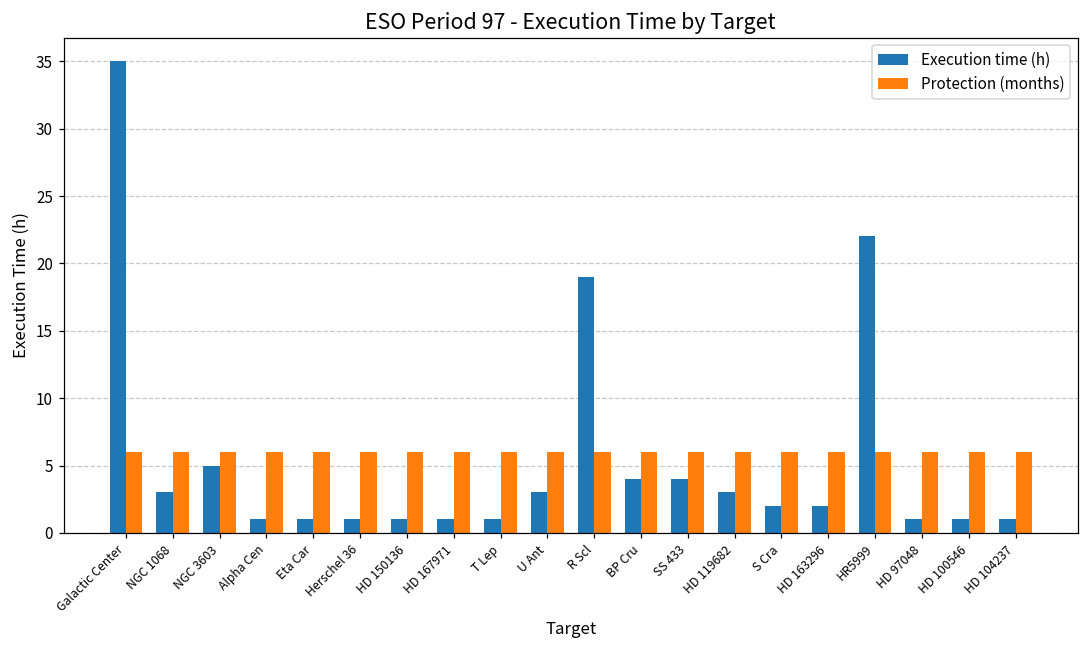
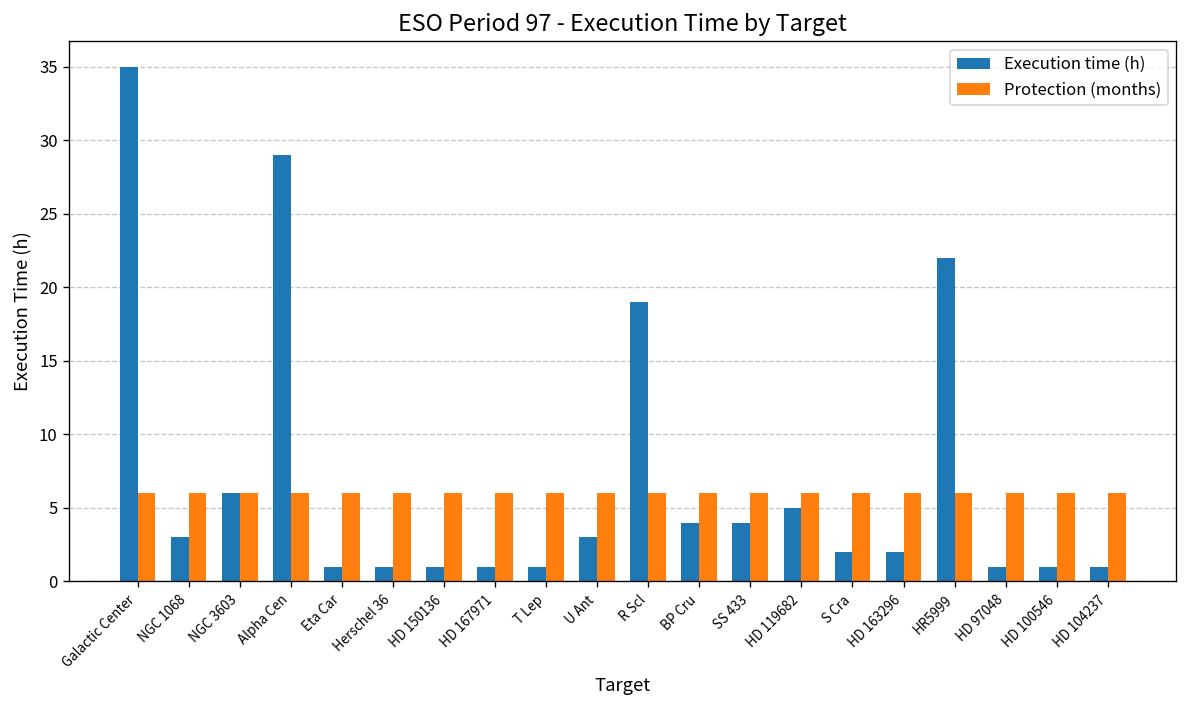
  {
    "Execution time (h)": {
      "Galactic Center": 35,
      "NGC 1068": 3,
-     "NGC 3603": 5,
-     "Alpha Cen": 1,
+     "NGC 3603": 6,
+     "Alpha Cen": 29,
      "Eta Car": 1,
      "Herschel 36": 1,
      "HD 150136": 1,
      "HD 167971": 1,
      "T Lep": 1,
      "U Ant": 3,
      "R Scl": 19,
      "BP Cru": 4,
      "SS 433": 4,
-     "HD 119682": 3,
+     "HD 119682": 5,
      "S Cra": 2,
      "HD 163296": 2,
      "HR5999": 22,
      "HD 97048": 1,
      "HD 100546": 1,
      "HD 104237": 1
    },
    "Protection (months)": {
      "Galactic Center": 6,
      "NGC 1068": 6,
      "NGC 3603": 6,
      "Alpha Cen": 6,
      "Eta Car": 6,
      "Herschel 36": 6,
      "HD 150136": 6,
      "HD 167971": 6,
      "T Lep": 6,
      "U Ant": 6,
      "R Scl": 6,
      "BP Cru": 6,
      "SS 433": 6,
      "HD 119682": 6,
      "S Cra": 6,
      "HD 163296": 6,
      "HR5999": 6,
      "HD 97048": 6,
      "HD 100546": 6,
      "HD 104237": 6
    }
  }
